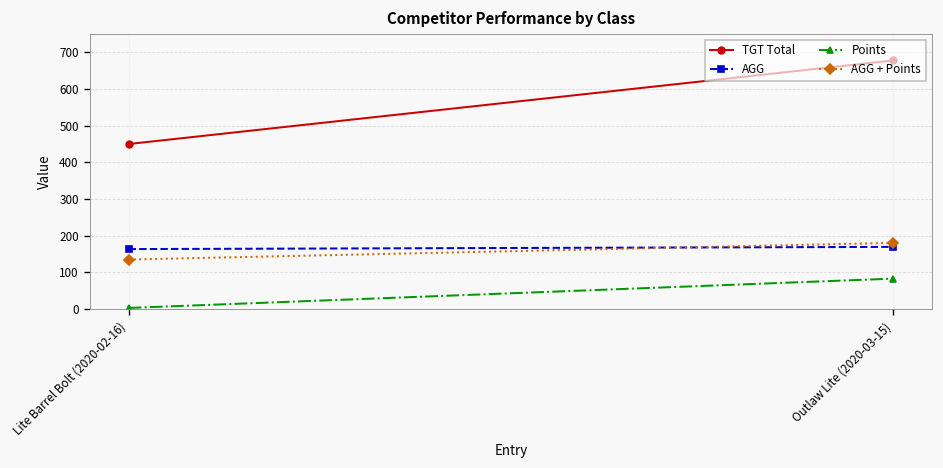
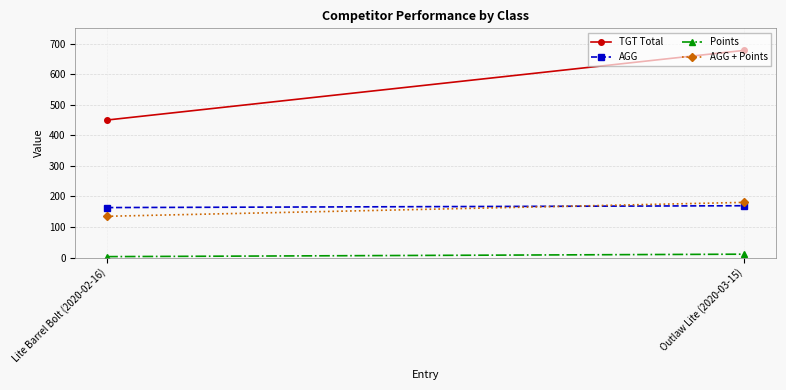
  {
    "TGT Total": {
      "Lite Barrel Bolt (2020-02-16)": 450
    },
    "AGG": {
      "Lite Barrel Bolt (2020-02-16)": 160,
      "Outlaw Lite (2020-03-15)": 170
    },
    "Points": {
      "Lite Barrel Bolt (2020-02-16)": 0,
-     "Outlaw Lite (2020-03-15)": 80
+     "Outlaw Lite (2020-03-15)": 10
    },
    "AGG + Points": {
      "Lite Barrel Bolt (2020-02-16)": 140,
      "Outlaw Lite (2020-03-15)": 180
    }
  }
